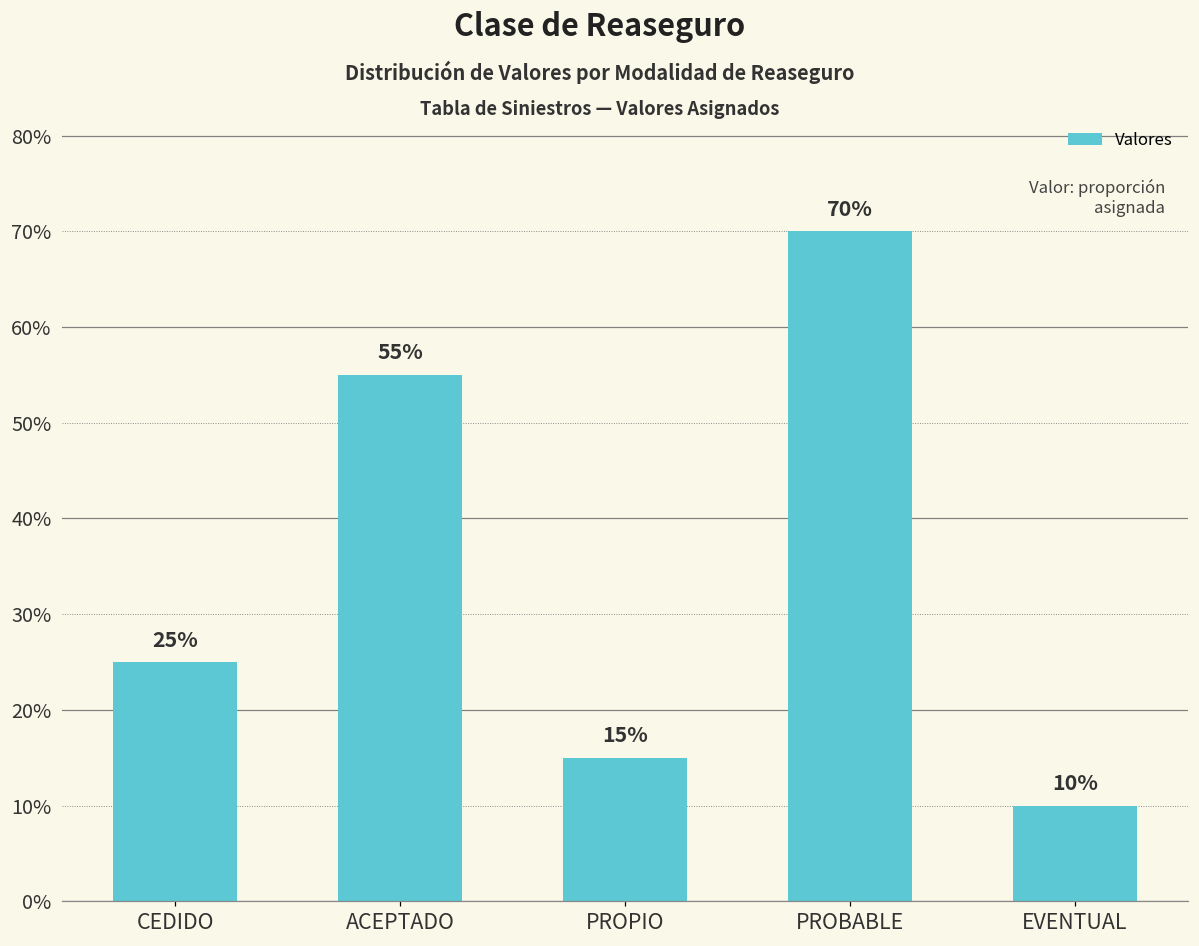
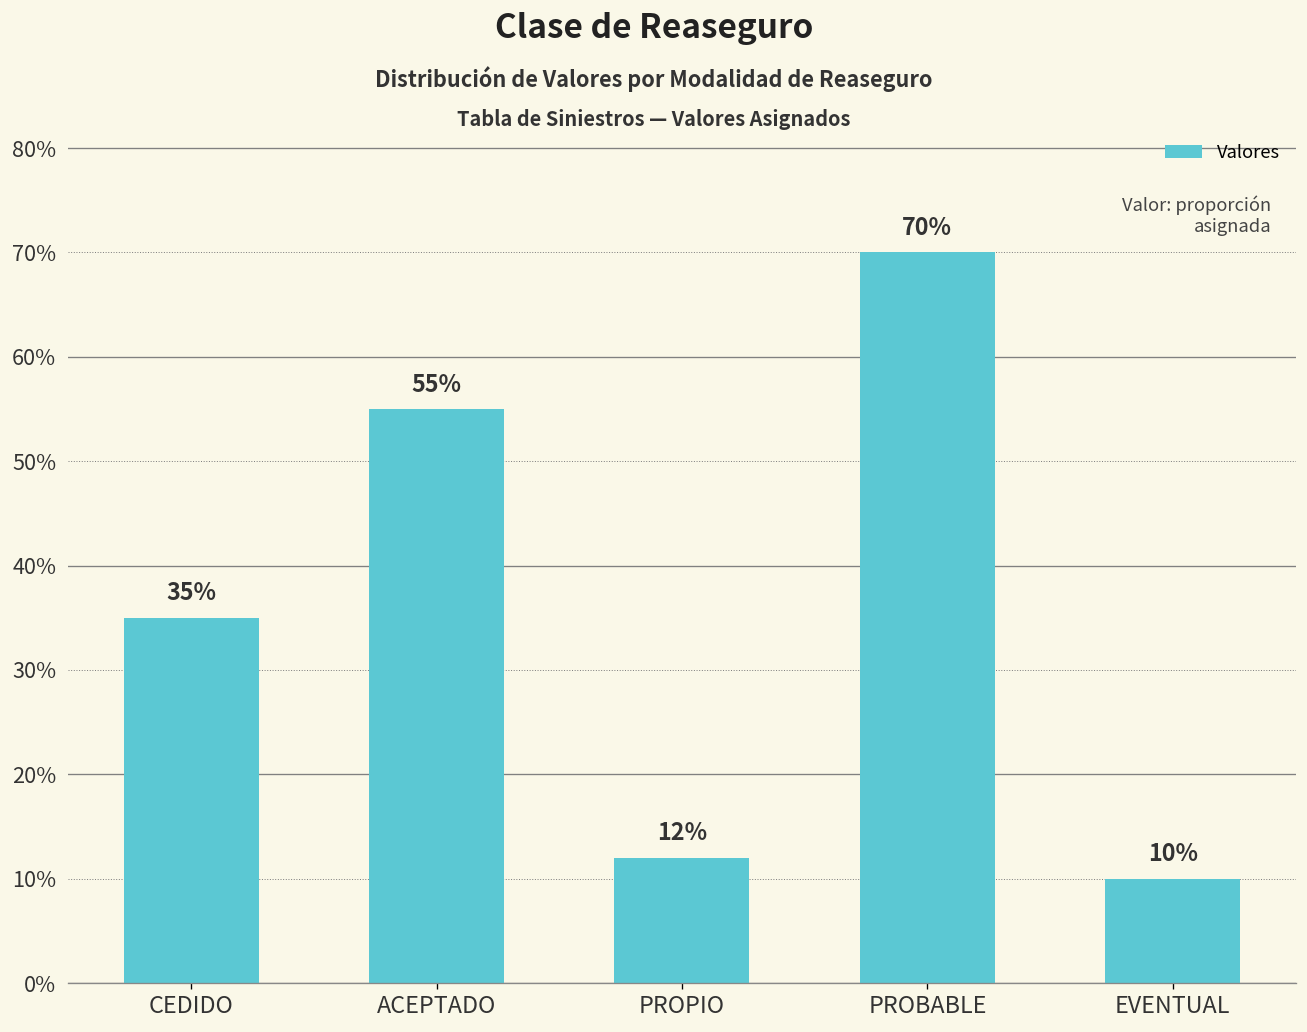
  {
-   "CEDIDO": "25%",
+   "CEDIDO": "35%",
    "ACEPTADO": "55%",
-   "PROPIO": "15%",
+   "PROPIO": "12%",
    "PROBABLE": "70%",
    "EVENTUAL": "10%"
  }
